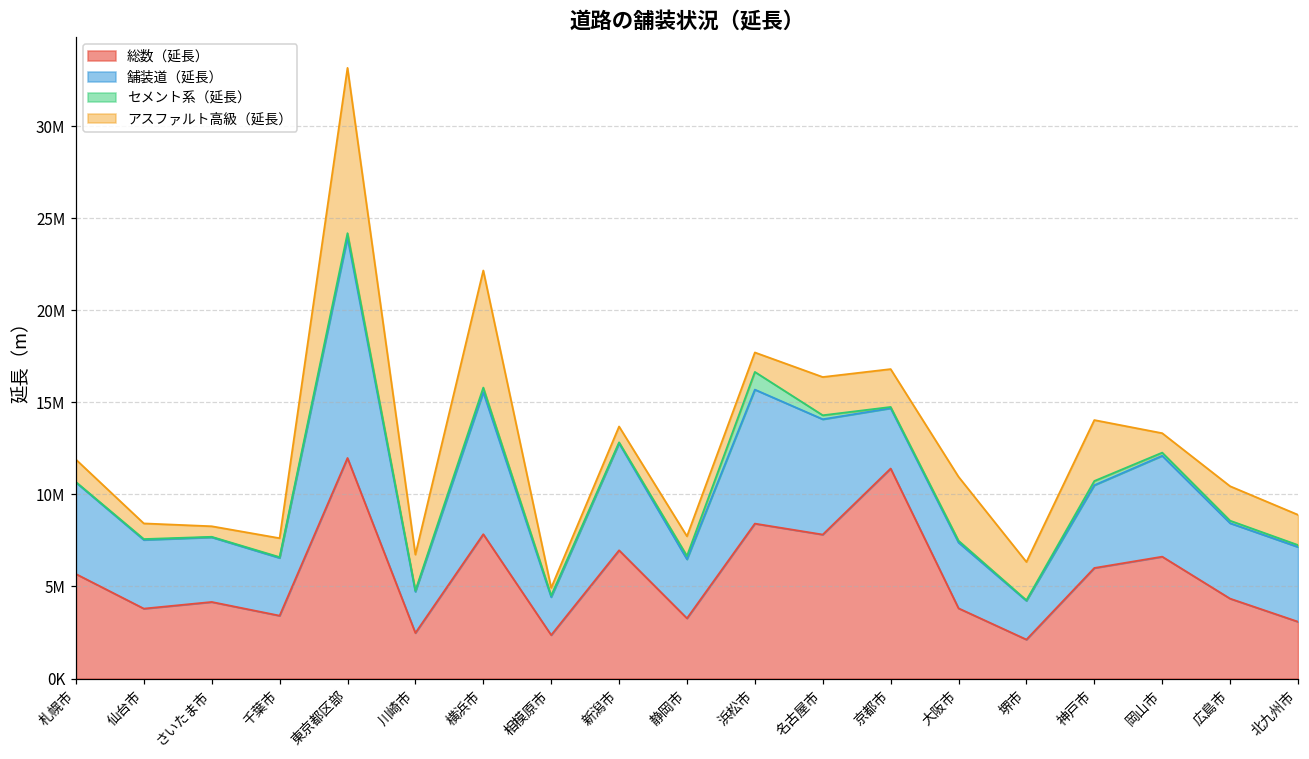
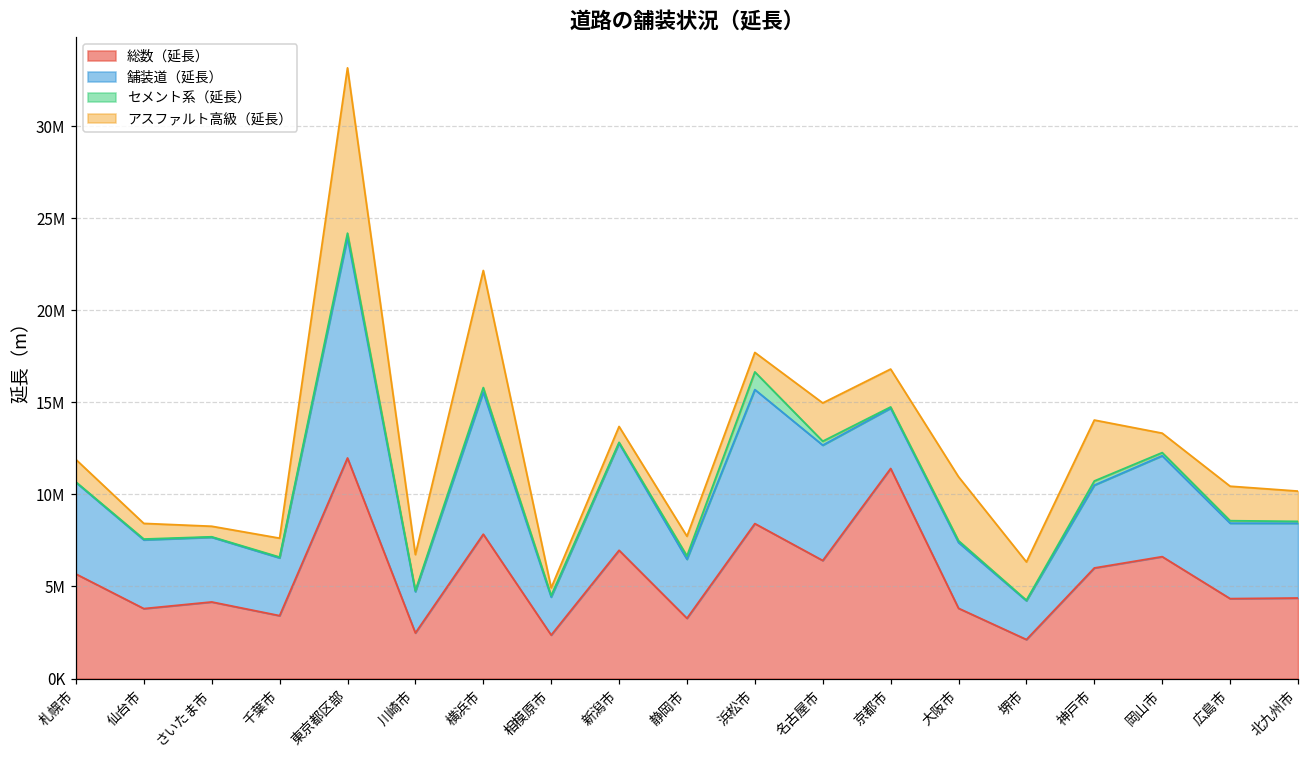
  {
    "総数（延長）": {
      "札幌市": 5700000,
      "仙台市": 3800000,
      "さいたま市": 4200000,
      "千葉市": 3400000,
      "東京都区部": 12000000,
      "川崎市": 2500000,
      "横浜市": 7800000,
      "相模原市": 2400000,
      "新潟市": 7000000,
      "静岡市": 3300000,
      "浜松市": 8400000,
-     "名古屋市": 7800000,
+     "名古屋市": 6400000,
      "京都市": 11400000,
      "大阪市": 3800000,
      "堺市": 2100000,
      "神戸市": 6000000,
      "岡山市": 6600000,
      "広島市": 4300000,
-     "北九州市": 3100000
+     "北九州市": 4400000
    },
    "舗装道（延長）": {
      "東京都区部": 12000000,
      "横浜市": 7700000,
      "静岡市": 3200000,
      "浜松市": 7300000,
      "名古屋市": 6300000,
      "神戸市": 4500000,
      "岡山市": 5500000
    },
    "セメント系（延長）": {
      "東京都区部": 200000,
      "横浜市": 200000,
      "静岡市": 200000,
      "浜松市": 1000000,
      "名古屋市": 200000,
      "神戸市": 200000,
      "岡山市": 200000
    },
    "アスファルト高級（延長）": {
      "札幌市": 1200000,
      "仙台市": 800000,
      "さいたま市": 600000,
      "千葉市": 1000000,
      "東京都区部": 9000000,
      "川崎市": 2000000,
      "横浜市": 6400000,
      "相模原市": 400000,
      "新潟市": 900000,
      "静岡市": 1100000,
      "浜松市": 1100000,
      "名古屋市": 2100000,
      "京都市": 2100000,
      "大阪市": 3500000,
      "堺市": 2100000,
      "神戸市": 3300000,
      "岡山市": 1100000,
      "広島市": 1900000,
      "北九州市": 1600000
    }
  }
